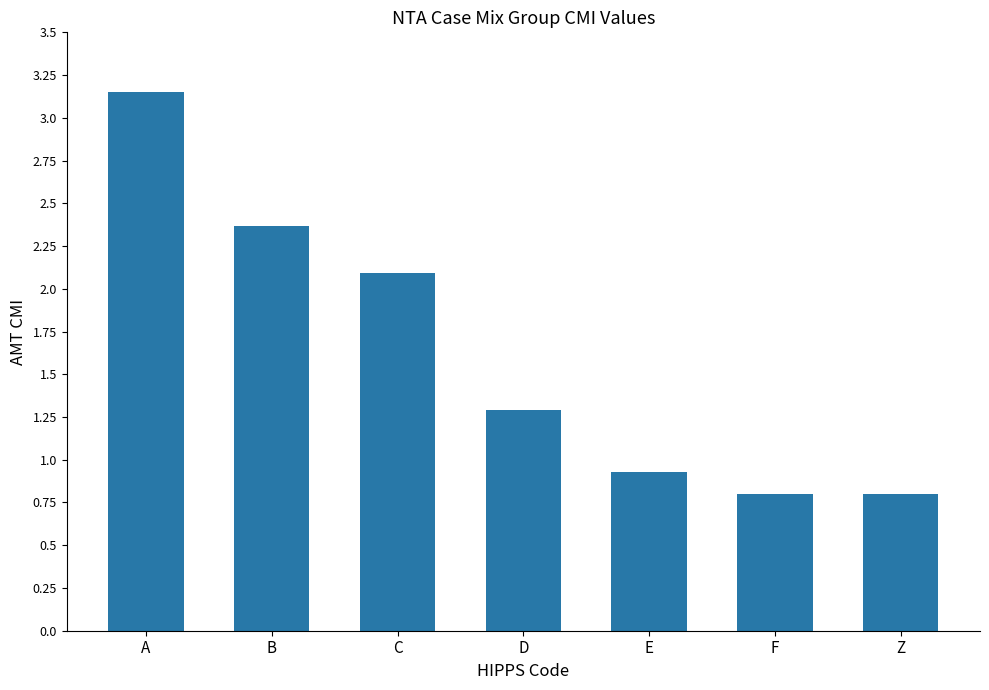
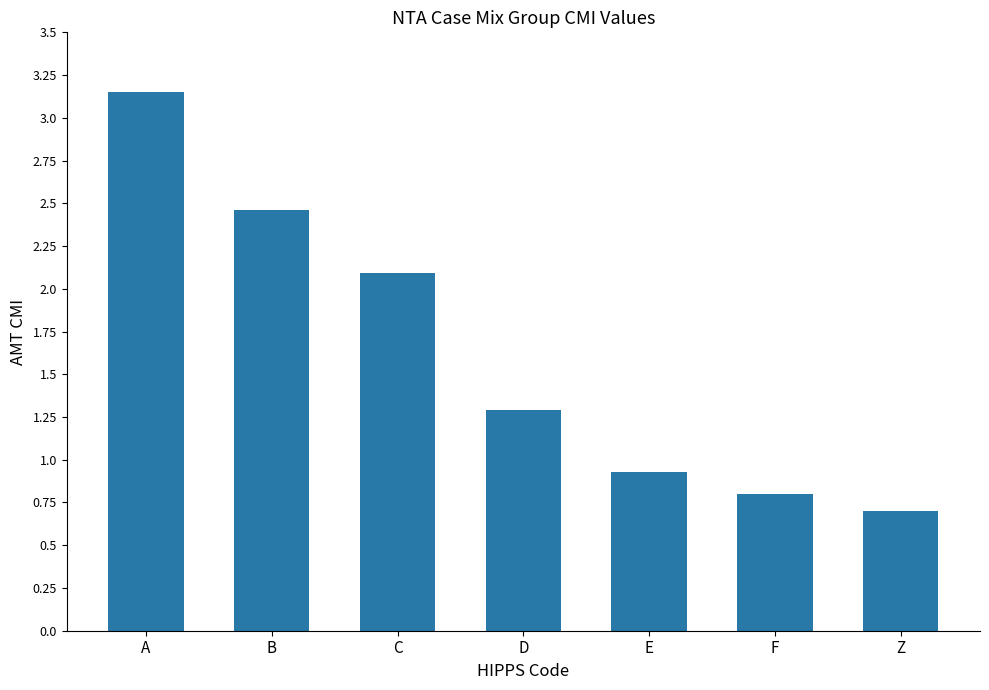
  {
    "A": 3.15,
-   "B": 2.37,
+   "B": 2.46,
    "C": 2.09,
    "D": 1.29,
    "E": 0.93,
    "F": 0.80,
-   "Z": 0.8
+   "Z": 0.7
  }
